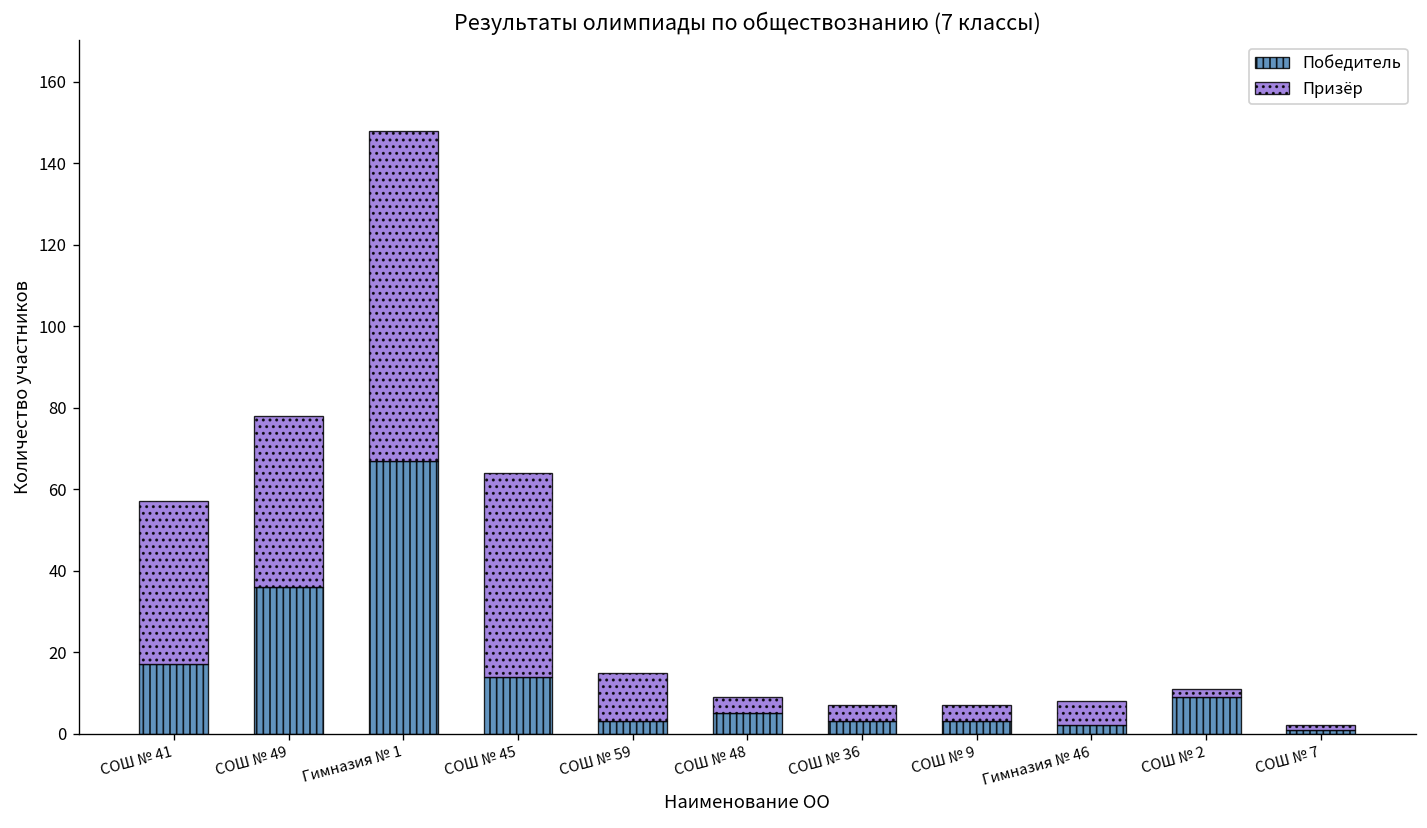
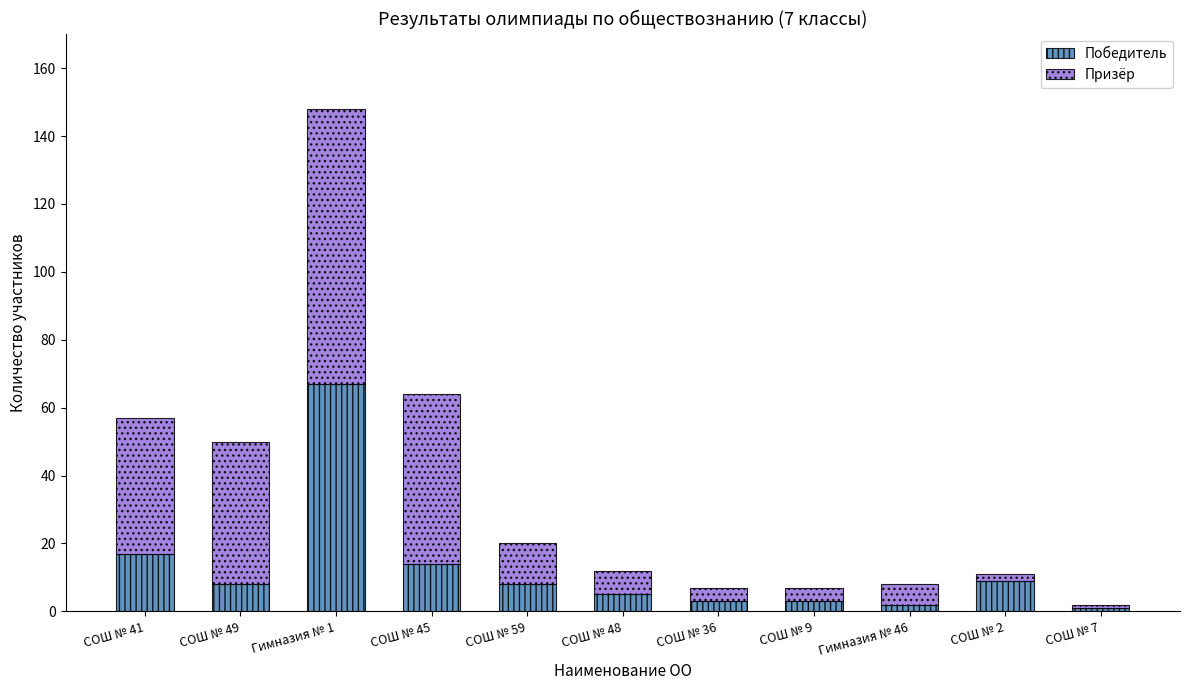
  {
    "Победитель": {
      "СОШ № 41": 17,
-     "СОШ № 49": 36,
+     "СОШ № 49": 8,
      "Гимназия № 1": 67,
      "СОШ № 45": 14,
-     "СОШ № 59": 3,
+     "СОШ № 59": 8,
      "СОШ № 48": 5,
      "СОШ № 36": 3,
      "СОШ № 9": 3,
      "Гимназия № 46": 2,
      "СОШ № 2": 9,
      "СОШ № 7": 1
    },
    "Призёр": {
      "СОШ № 41": 40,
      "СОШ № 49": 42,
      "Гимназия № 1": 81,
      "СОШ № 45": 50,
      "СОШ № 59": 12,
-     "СОШ № 48": 4,
+     "СОШ № 48": 7,
      "СОШ № 36": 4,
      "СОШ № 9": 4,
      "Гимназия № 46": 6,
      "СОШ № 2": 2,
      "СОШ № 7": 1
    }
  }
